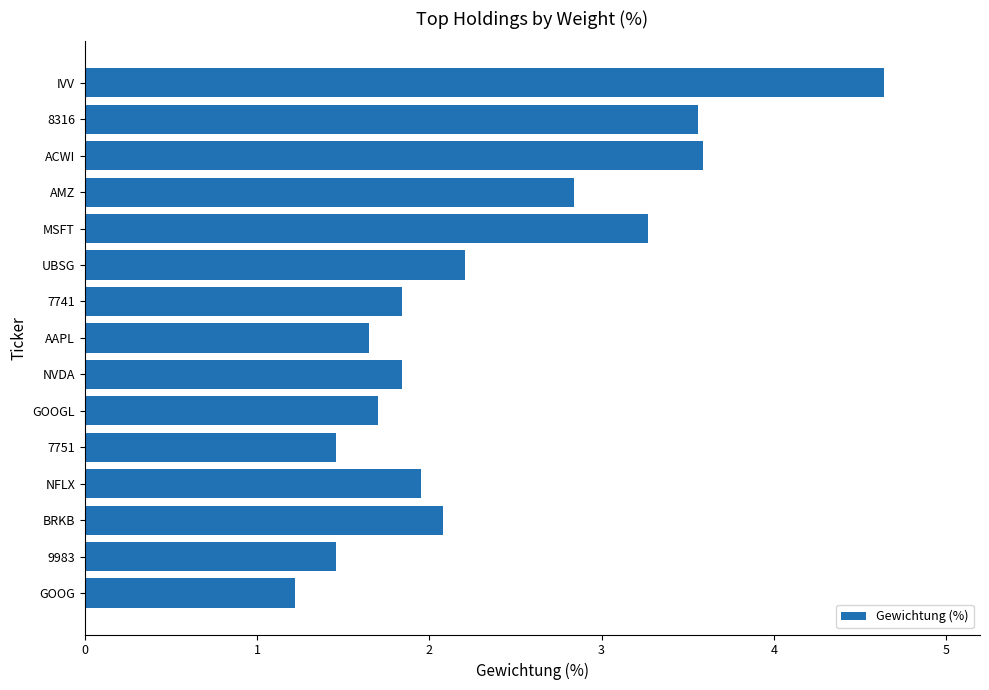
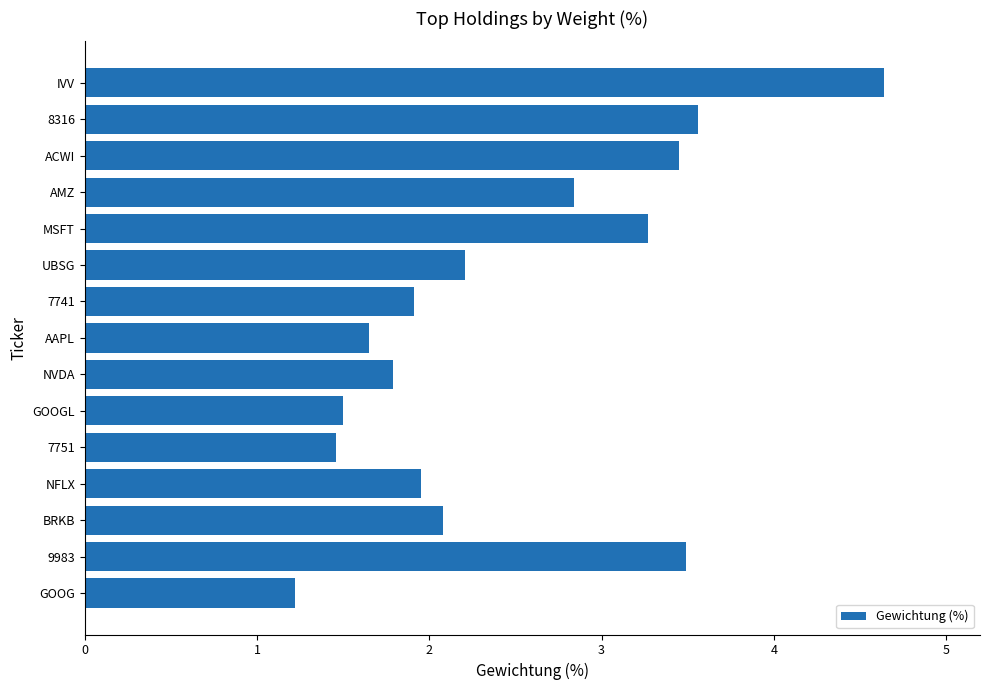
  {
    "IVV": 4.64,
    "8316": 3.56,
-   "ACWI": 3.59,
+   "ACWI": 3.45,
    "AMZ": 2.84,
    "MSFT": 3.27,
    "UBSG": 2.21,
-   "7741": 1.84,
+   "7741": 1.91,
    "AAPL": 1.65,
-   "NVDA": 1.84,
-   "GOOGL": 1.7,
+   "NVDA": 1.79,
+   "GOOGL": 1.5,
    "7751": 1.46,
    "NFLX": 1.95,
    "BRKB": 2.08,
-   "9983": 1.46,
+   "9983": 3.49,
    "GOOG": 1.22
  }
